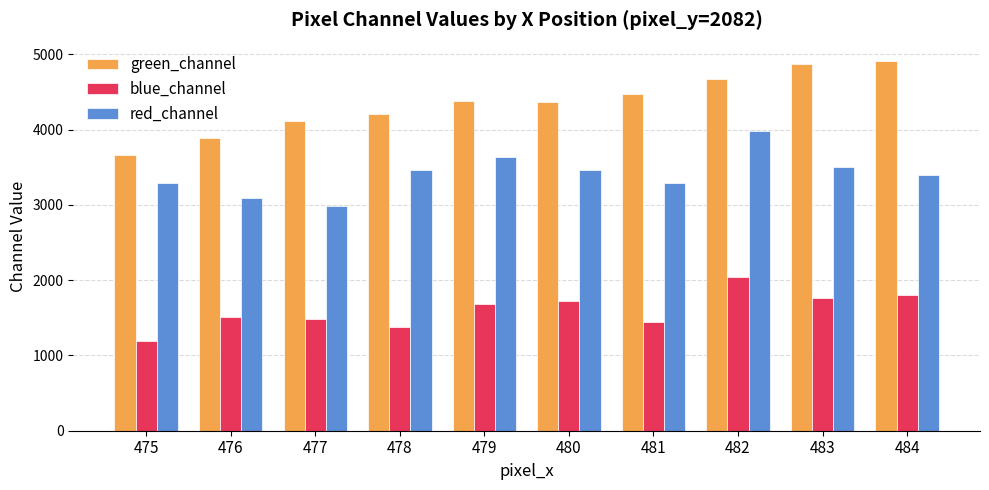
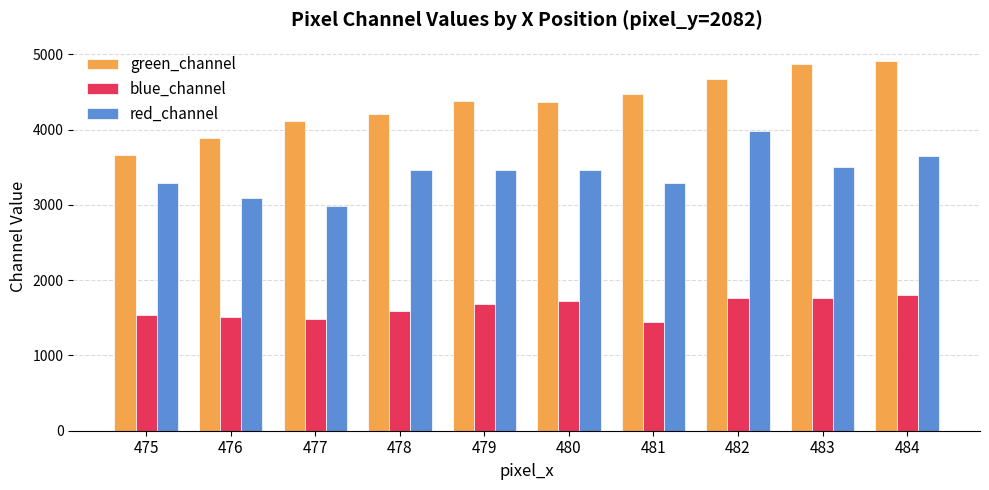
  {
    "green_channel": {
      "475": 3700,
      "476": 3900,
      "477": 4100,
      "478": 4200,
      "479": 4400,
      "480": 4400,
      "481": 4500,
      "482": 4700,
      "483": 4900,
      "484": 4900
    },
    "blue_channel": {
-     "475": 1200,
+     "475": 1500,
      "476": 1500,
      "477": 1500,
-     "478": 1400,
+     "478": 1600,
      "479": 1700,
      "480": 1700,
      "481": 1400,
-     "482": 2000,
+     "482": 1800,
      "483": 1800,
      "484": 1800
    },
    "red_channel": {
      "475": 3300,
      "476": 3100,
      "477": 3000,
      "478": 3500,
-     "479": 3600,
+     "479": 3500,
      "480": 3500,
      "481": 3300,
      "482": 4000,
      "483": 3500,
-     "484": 3400
+     "484": 3700
    }
  }
